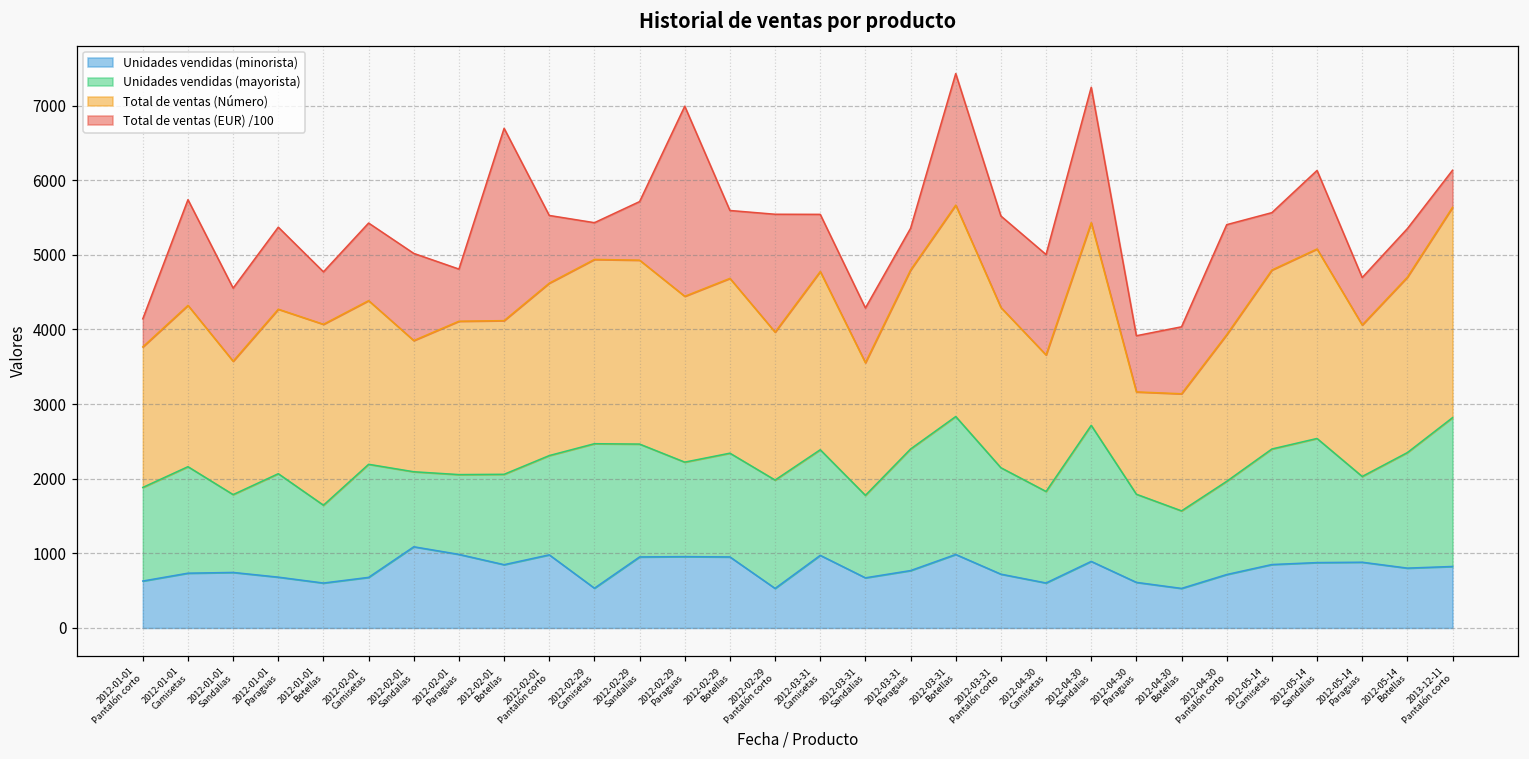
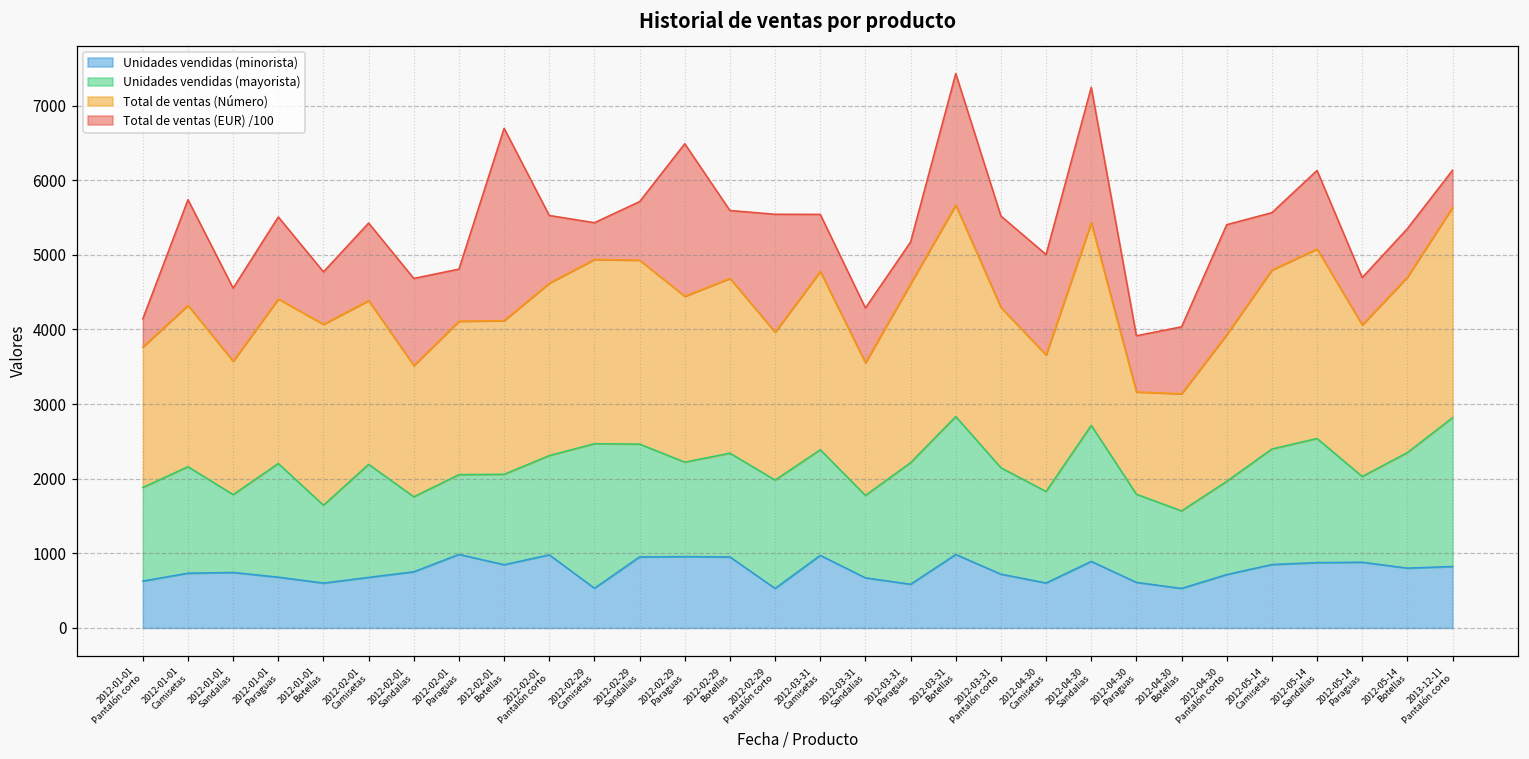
  {
    "Unidades vendidas (minorista)": {
      "2012-01-01 Pantalón corto": 600,
      "2012-01-01 Camisetas": 700,
      "2012-01-01 Sandalias": 700,
      "2012-01-01 Paraguas": 700,
      "2012-01-01 Botellas": 600,
      "2012-02-01 Camisetas": 700,
-     "2012-02-01 Sandalias": 1100,
+     "2012-02-01 Sandalias": 800,
      "2012-02-01 Paraguas": 1000,
      "2012-02-01 Botellas": 800,
      "2012-02-01 Pantalón corto": 1000,
      "2012-02-29 Camisetas": 500,
      "2012-02-29 Sandalias": 1000,
      "2012-02-29 Paraguas": 1000,
      "2012-02-29 Botellas": 1000,
      "2012-02-29 Pantalón corto": 500,
      "2012-03-31 Camisetas": 1000,
      "2012-03-31 Sandalias": 700,
-     "2012-03-31 Paraguas": 800,
+     "2012-03-31 Paraguas": 600,
      "2012-03-31 Botellas": 1000,
      "2012-03-31 Pantalón corto": 700,
      "2012-04-30 Camisetas": 600,
      "2012-04-30 Sandalias": 900,
      "2012-04-30 Paraguas": 600,
      "2012-04-30 Botellas": 500,
      "2012-04-30 Pantalón corto": 700,
      "2012-05-14 Camisetas": 900,
      "2012-05-14 Sandalias": 900,
      "2012-05-14 Paraguas": 900,
      "2012-05-14 Botellas": 800,
      "2013-12-11 Pantalón corto": 800
    },
    "Unidades vendidas (mayorista)": {
      "2012-01-01 Pantalón corto": 1300,
      "2012-01-01 Camisetas": 1400,
      "2012-01-01 Sandalias": 1000,
-     "2012-01-01 Paraguas": 1400,
+     "2012-01-01 Paraguas": 1500,
      "2012-01-01 Botellas": 1000,
      "2012-02-01 Camisetas": 1500,
      "2012-02-01 Sandalias": 1000,
      "2012-02-01 Paraguas": 1100,
      "2012-02-01 Botellas": 1200,
      "2012-02-01 Pantalón corto": 1300,
      "2012-02-29 Camisetas": 1900,
      "2012-02-29 Sandalias": 1500,
      "2012-02-29 Paraguas": 1300,
      "2012-02-29 Botellas": 1400,
      "2012-02-29 Pantalón corto": 1500,
      "2012-03-31 Camisetas": 1400,
      "2012-03-31 Sandalias": 1100,
      "2012-03-31 Paraguas": 1600,
      "2012-03-31 Botellas": 1800,
      "2012-03-31 Pantalón corto": 1400,
      "2012-04-30 Camisetas": 1200,
      "2012-04-30 Sandalias": 1800,
      "2012-04-30 Paraguas": 1200,
      "2012-04-30 Botellas": 1000,
      "2012-04-30 Pantalón corto": 1200,
      "2012-05-14 Camisetas": 1500,
      "2012-05-14 Sandalias": 1700,
      "2012-05-14 Paraguas": 1100,
      "2012-05-14 Botellas": 1500,
      "2013-12-11 Pantalón corto": 2000
    },
    "Total de ventas (Número)": {
      "2012-01-01 Pantalón corto": 1900,
      "2012-01-01 Camisetas": 2200,
      "2012-01-01 Sandalias": 1800,
      "2012-01-01 Paraguas": 2200,
      "2012-01-01 Botellas": 2400,
      "2012-02-01 Camisetas": 2200,
      "2012-02-01 Sandalias": 1800,
      "2012-02-01 Paraguas": 2100,
      "2012-02-01 Botellas": 2100,
      "2012-02-01 Pantalón corto": 2300,
      "2012-02-29 Camisetas": 2500,
      "2012-02-29 Sandalias": 2500,
      "2012-02-29 Paraguas": 2200,
      "2012-02-29 Botellas": 2300,
      "2012-02-29 Pantalón corto": 2000,
      "2012-03-31 Camisetas": 2400,
      "2012-03-31 Sandalias": 1800,
      "2012-03-31 Paraguas": 2400,
      "2012-03-31 Botellas": 2800,
      "2012-03-31 Pantalón corto": 2100,
      "2012-04-30 Camisetas": 1800,
      "2012-04-30 Sandalias": 2700,
      "2012-04-30 Paraguas": 1400,
      "2012-04-30 Botellas": 1600,
      "2012-04-30 Pantalón corto": 2000,
      "2012-05-14 Camisetas": 2400,
      "2012-05-14 Sandalias": 2500,
      "2012-05-14 Paraguas": 2000,
      "2012-05-14 Botellas": 2400,
      "2013-12-11 Pantalón corto": 2800
    },
    "Total de ventas (EUR) /100": {
      "2012-01-01 Pantalón corto": 400,
      "2012-01-01 Camisetas": 1400,
      "2012-01-01 Sandalias": 1000,
      "2012-01-01 Paraguas": 1100,
      "2012-01-01 Botellas": 700,
      "2012-02-01 Camisetas": 1000,
      "2012-02-01 Sandalias": 1200,
      "2012-02-01 Paraguas": 700,
      "2012-02-01 Botellas": 2600,
      "2012-02-01 Pantalón corto": 900,
      "2012-02-29 Camisetas": 500,
      "2012-02-29 Sandalias": 800,
-     "2012-02-29 Paraguas": 2500,
+     "2012-02-29 Paraguas": 2000,
      "2012-02-29 Botellas": 900,
      "2012-02-29 Pantalón corto": 1600,
      "2012-03-31 Camisetas": 800,
      "2012-03-31 Sandalias": 700,
      "2012-03-31 Paraguas": 600,
      "2012-03-31 Botellas": 1800,
      "2012-03-31 Pantalón corto": 1200,
      "2012-04-30 Camisetas": 1300,
      "2012-04-30 Sandalias": 1800,
      "2012-04-30 Paraguas": 800,
      "2012-04-30 Botellas": 900,
      "2012-04-30 Pantalón corto": 1500,
      "2012-05-14 Camisetas": 800,
      "2012-05-14 Sandalias": 1100,
      "2012-05-14 Paraguas": 600,
      "2012-05-14 Botellas": 700,
      "2013-12-11 Pantalón corto": 500
    }
  }
